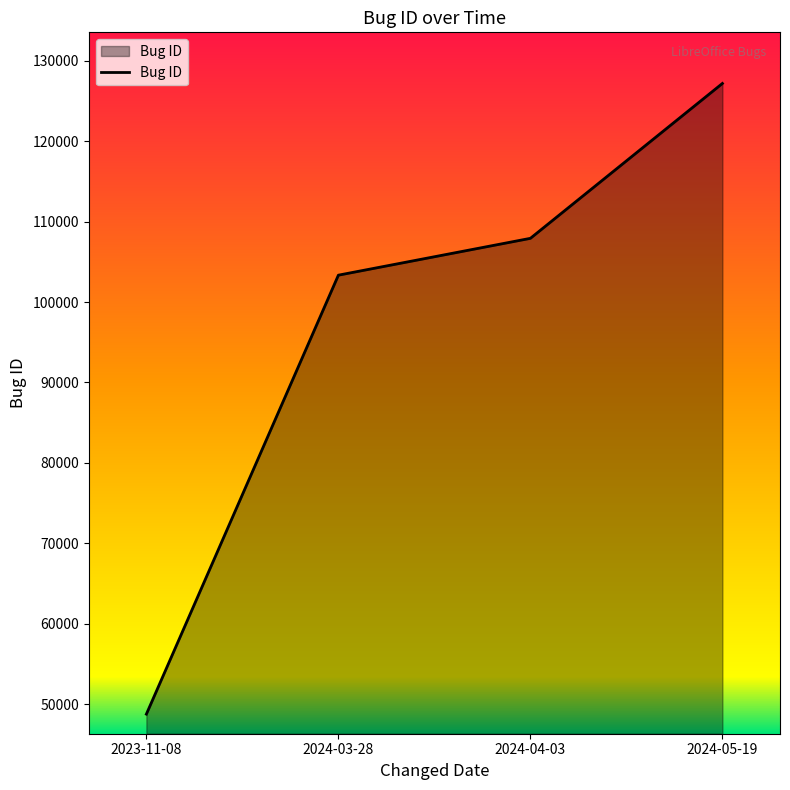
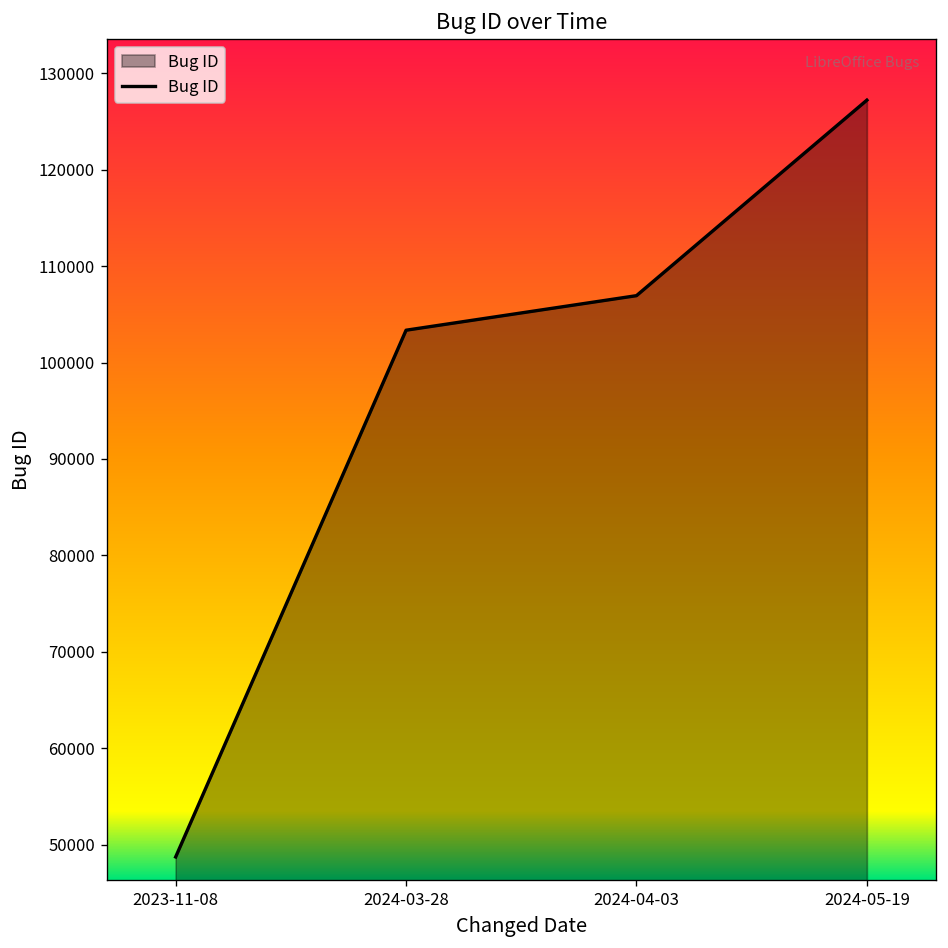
  {
    "2023-11-08": 49000,
    "2024-03-28": 103000,
-   "2024-04-03": 108000,
+   "2024-04-03": 107000,
    "2024-05-19": 127000
  }
